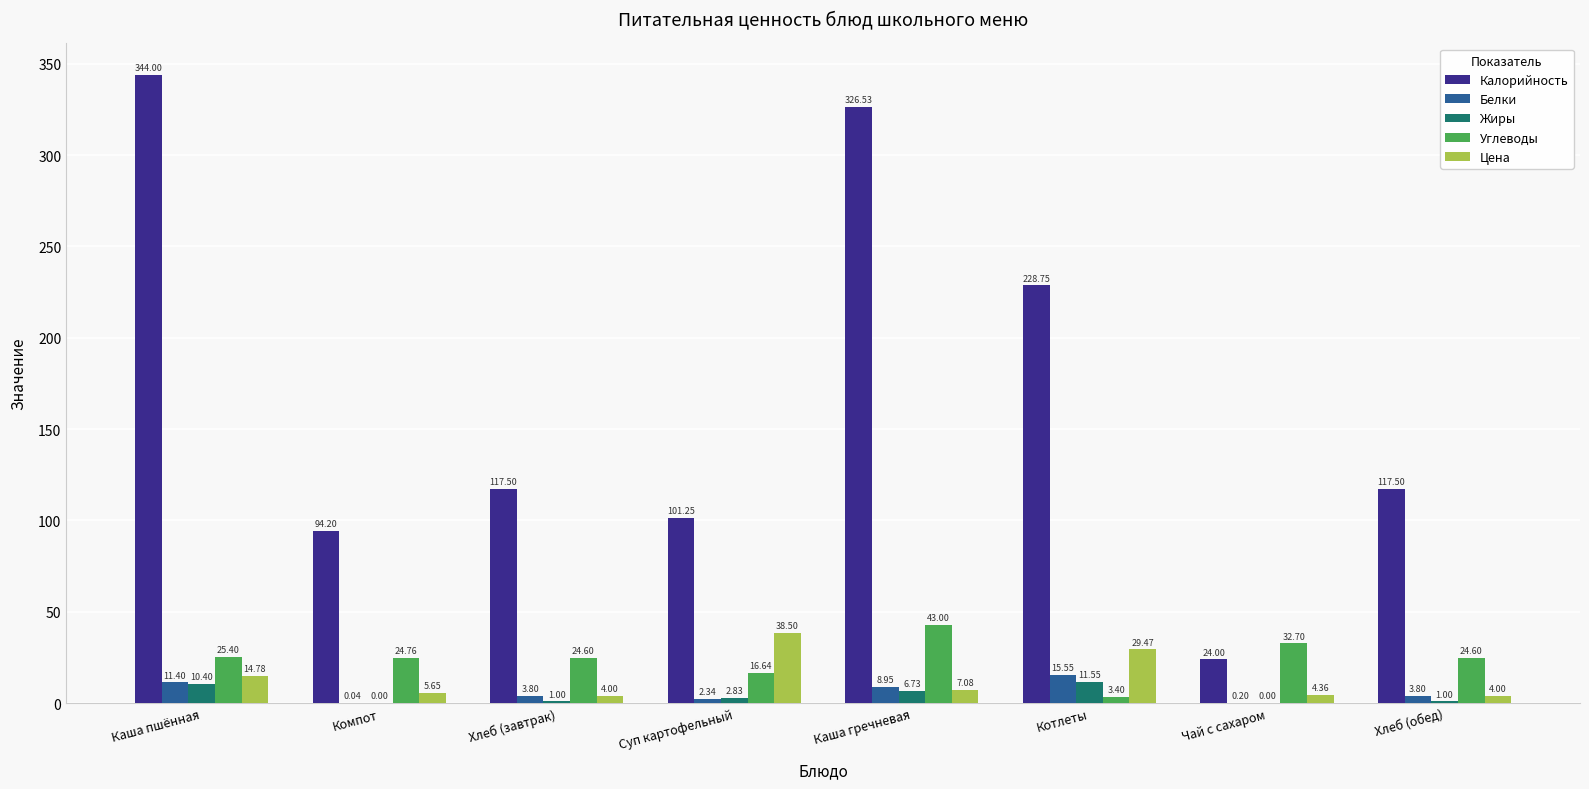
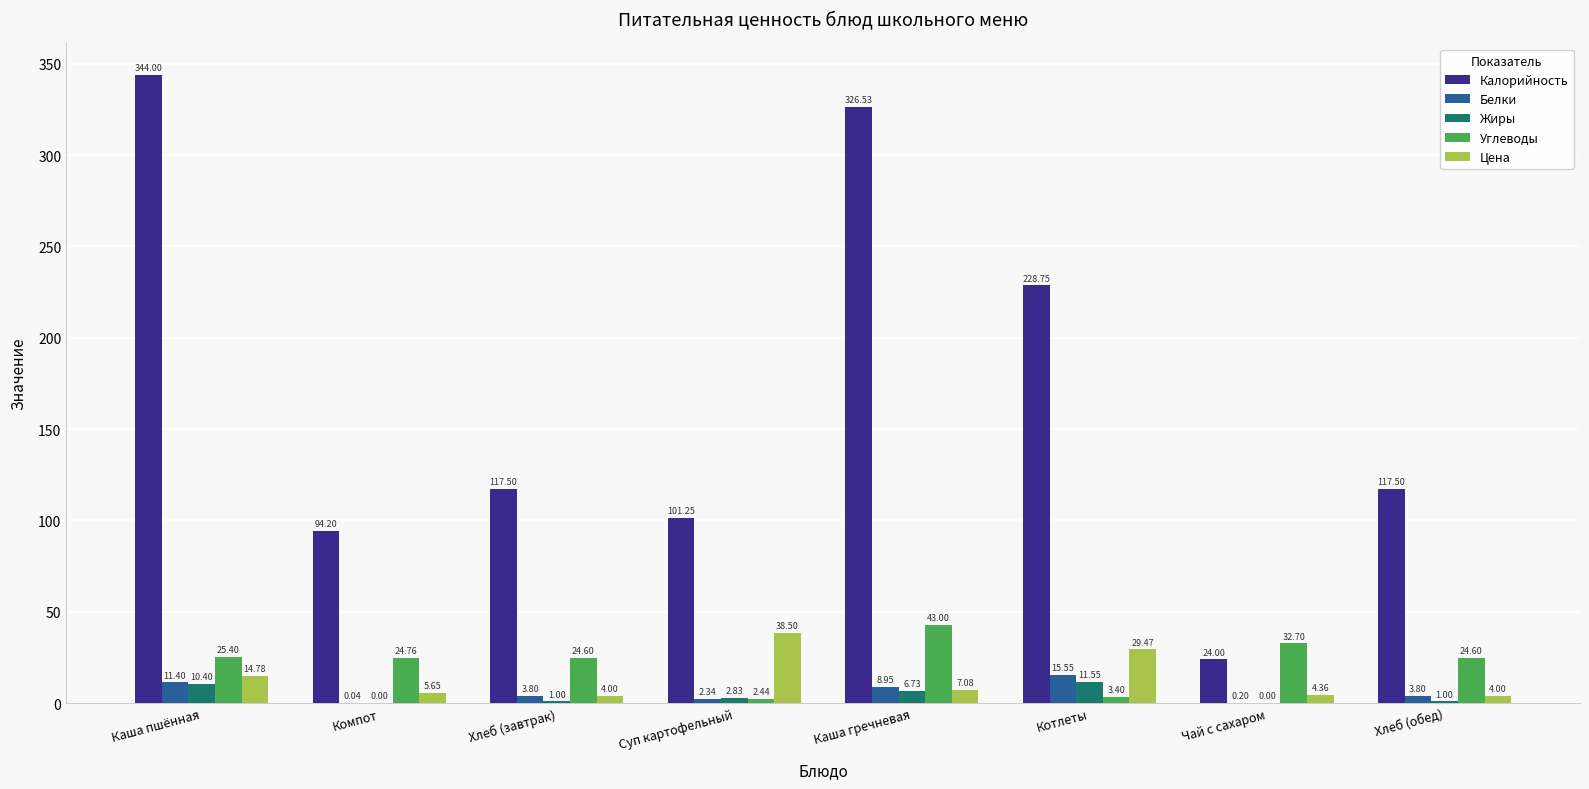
  {
    "Углеводы": {
      "Каша пшённая": 25.40,
      "Компот": 24.76,
      "Хлеб (завтрак)": 24.60,
-     "Суп картофельный": 16.64,
+     "Суп картофельный": 2.44,
      "Каша гречневая": 43.00,
      "Котлеты": 3.40,
      "Чай с сахаром": 32.70,
      "Хлеб (обед)": 24.60
    },
    "Цена": {
      "Каша пшённая": 14.78,
      "Компот": 5.65,
      "Хлеб (завтрак)": 4.00,
      "Суп картофельный": 38.50,
      "Каша гречневая": 7.08,
      "Котлеты": 29.47,
      "Чай с сахаром": 4.36,
      "Хлеб (обед)": 4.00
    }
  }
